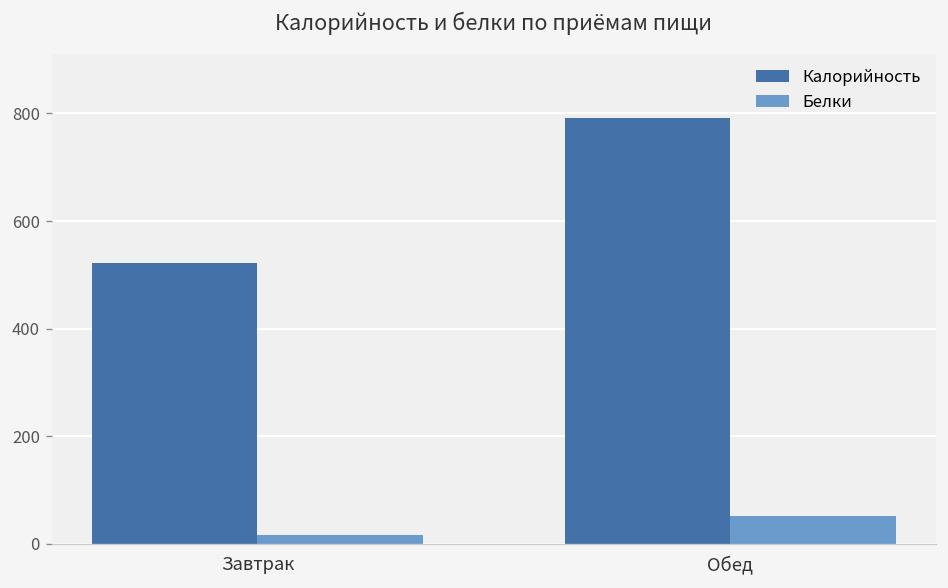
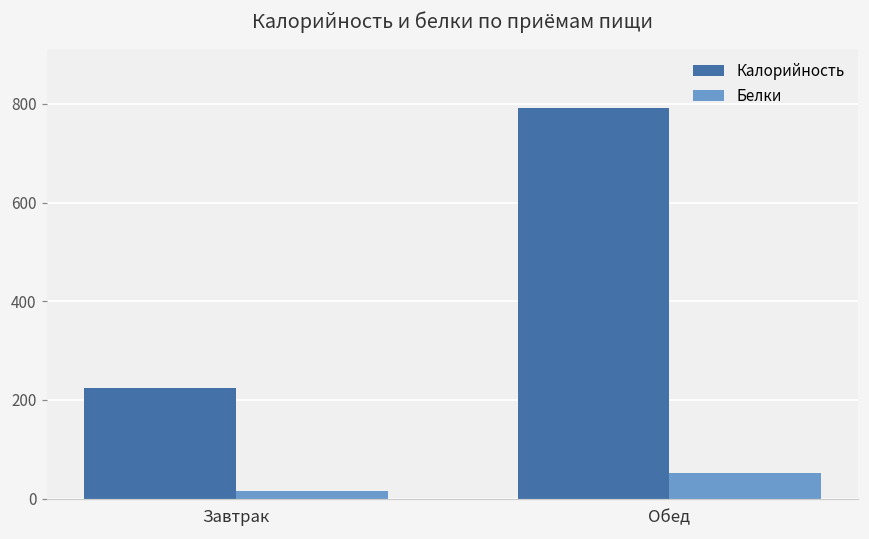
  {
    "Калорийность": {
-     "Завтрак": 520,
+     "Завтрак": 220,
      "Обед": 790
    },
    "Белки": {
      "Завтрак": 20,
      "Обед": 50
    }
  }
